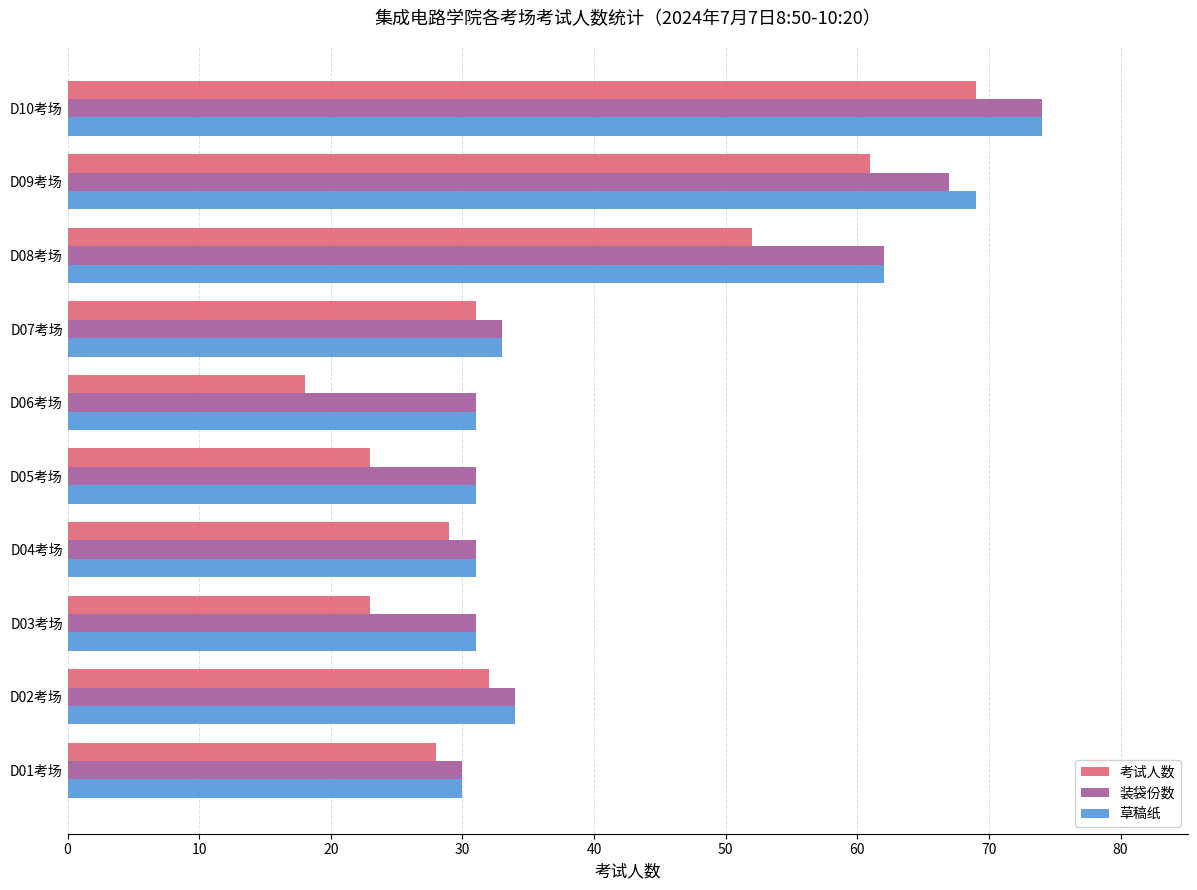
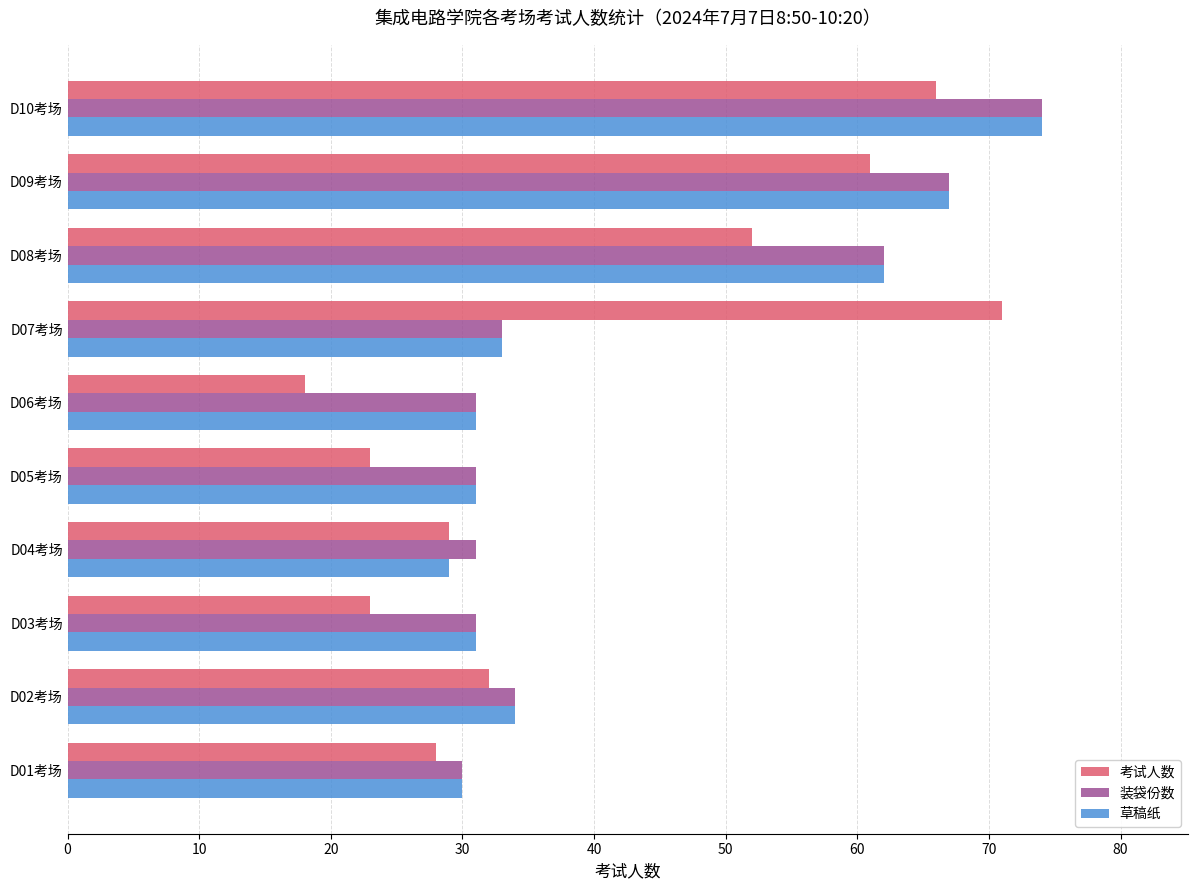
  {
    "考试人数": {
-     "D10考场": 69,
+     "D10考场": 66,
      "D09考场": 61,
      "D08考场": 52,
-     "D07考场": 31,
+     "D07考场": 71,
      "D06考场": 18,
      "D05考场": 23,
      "D04考场": 29,
      "D03考场": 23,
      "D02考场": 32,
      "D01考场": 28
    },
    "装袋份数": {
      "D10考场": 74,
      "D09考场": 67,
      "D08考场": 62,
      "D07考场": 33,
      "D06考场": 31,
      "D05考场": 31,
      "D04考场": 31,
      "D03考场": 31,
      "D02考场": 34,
      "D01考场": 30
    },
    "草稿纸": {
      "D10考场": 74,
-     "D09考场": 69,
+     "D09考场": 67,
      "D08考场": 62,
      "D07考场": 33,
      "D06考场": 31,
      "D05考场": 31,
-     "D04考场": 31,
+     "D04考场": 29,
      "D03考场": 31,
      "D02考场": 34,
      "D01考场": 30
    }
  }
